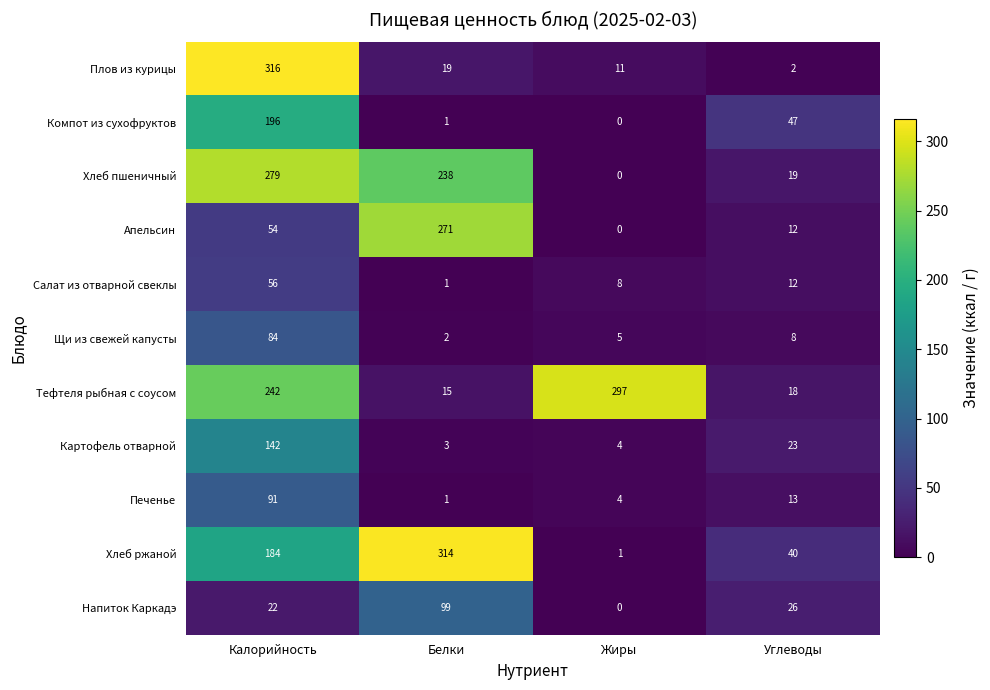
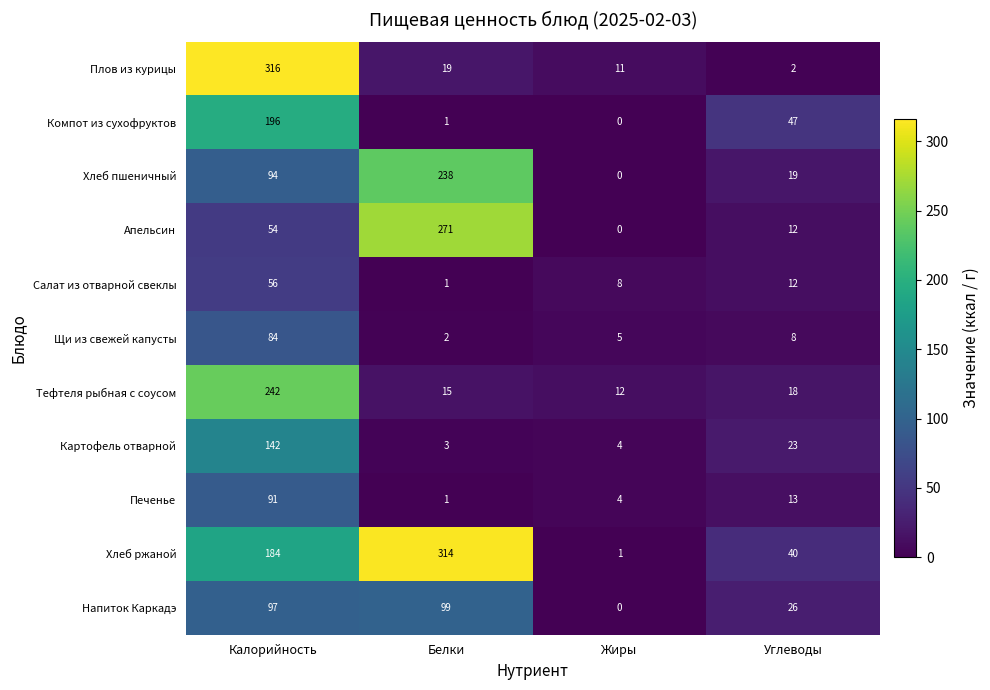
  {
    "Плов из курицы": {
      "Калорийность": 316,
      "Белки": 19,
      "Жиры": 11,
      "Углеводы": 2
    },
    "Компот из сухофруктов": {
      "Калорийность": 196,
      "Белки": 1,
      "Жиры": 0,
      "Углеводы": 47
    },
    "Хлеб пшеничный": {
-     "Калорийность": 279,
+     "Калорийность": 94,
      "Белки": 238,
      "Жиры": 0,
      "Углеводы": 19
    },
    "Апельсин": {
      "Калорийность": 54,
      "Белки": 271,
      "Жиры": 0,
      "Углеводы": 12
    },
    "Салат из отварной свеклы": {
      "Калорийность": 56,
      "Белки": 1,
      "Жиры": 8,
      "Углеводы": 12
    },
    "Щи из свежей капусты": {
      "Калорийность": 84,
      "Белки": 2,
      "Жиры": 5,
      "Углеводы": 8
    },
    "Тефтеля рыбная с соусом": {
      "Калорийность": 242,
      "Белки": 15,
-     "Жиры": 297,
+     "Жиры": 12,
      "Углеводы": 18
    },
    "Картофель отварной": {
      "Калорийность": 142,
      "Белки": 3,
      "Жиры": 4,
      "Углеводы": 23
    },
    "Печенье": {
      "Калорийность": 91,
      "Белки": 1,
      "Жиры": 4,
      "Углеводы": 13
    },
    "Хлеб ржаной": {
      "Калорийность": 184,
      "Белки": 314,
      "Жиры": 1,
      "Углеводы": 40
    },
    "Напиток Каркадэ": {
-     "Калорийность": 22,
+     "Калорийность": 97,
      "Белки": 99,
      "Жиры": 0,
      "Углеводы": 26
    }
  }
